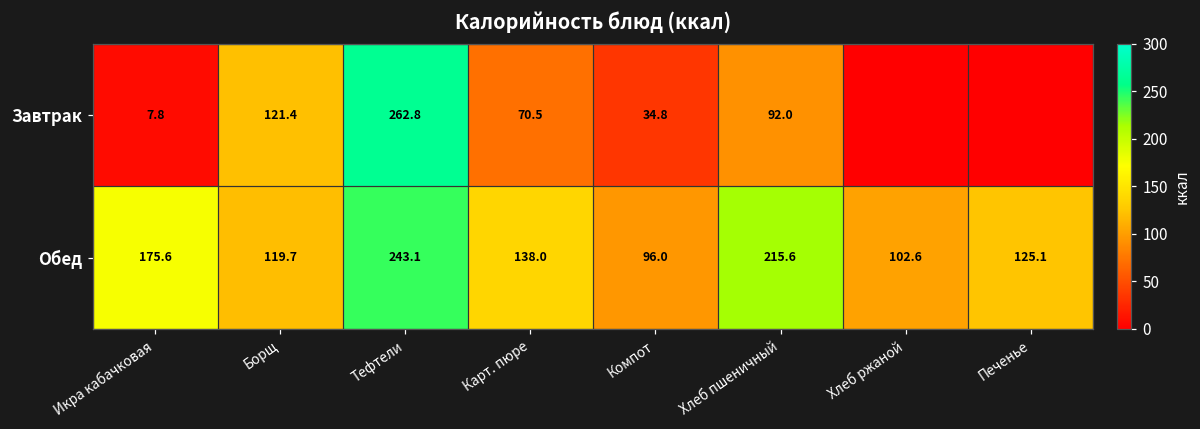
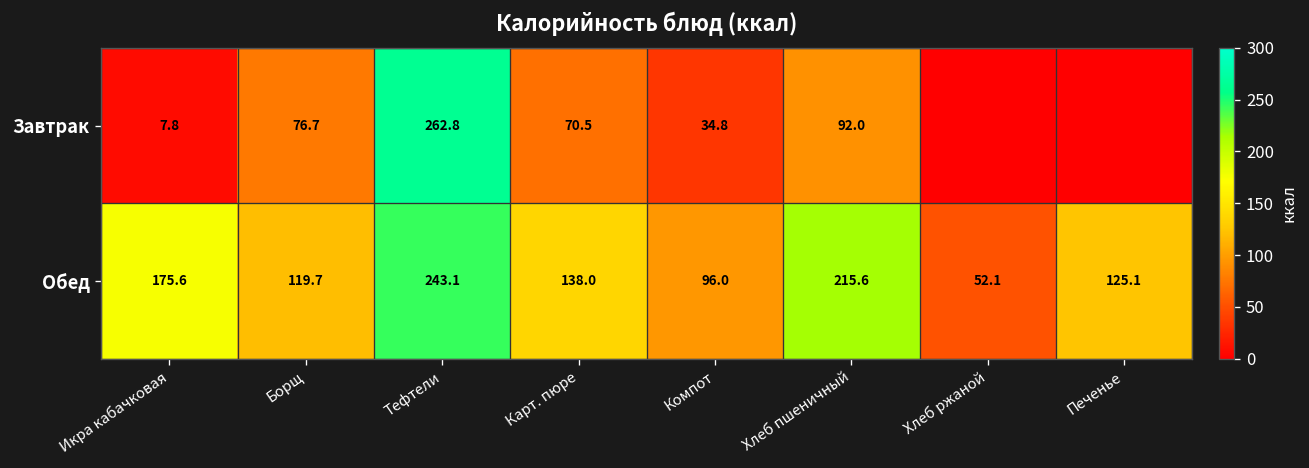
  {
    "Завтрак": {
      "Икра кабачковая": 7.8,
-     "Борщ": 121.4,
+     "Борщ": 76.7,
      "Тефтели": 262.8,
      "Карт. пюре": 70.5,
      "Компот": 34.8,
      "Хлеб пшеничный": 92.0
    },
    "Обед": {
      "Икра кабачковая": 175.6,
      "Борщ": 119.7,
      "Тефтели": 243.1,
      "Карт. пюре": 138.0,
      "Компот": 96.0,
      "Хлеб пшеничный": 215.6,
-     "Хлеб ржаной": 102.6,
+     "Хлеб ржаной": 52.1,
      "Печенье": 125.1
    }
  }
